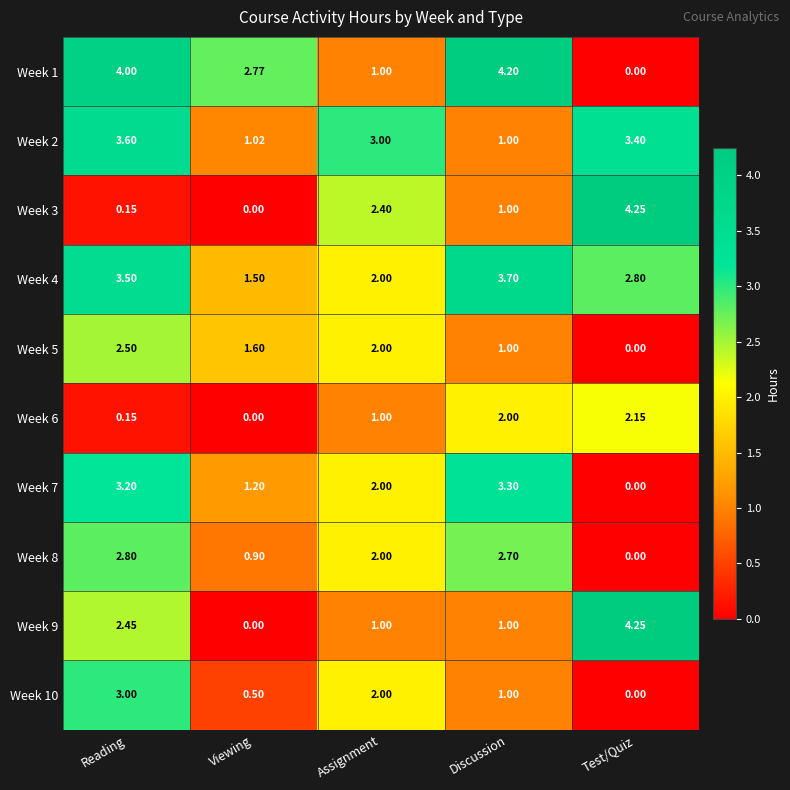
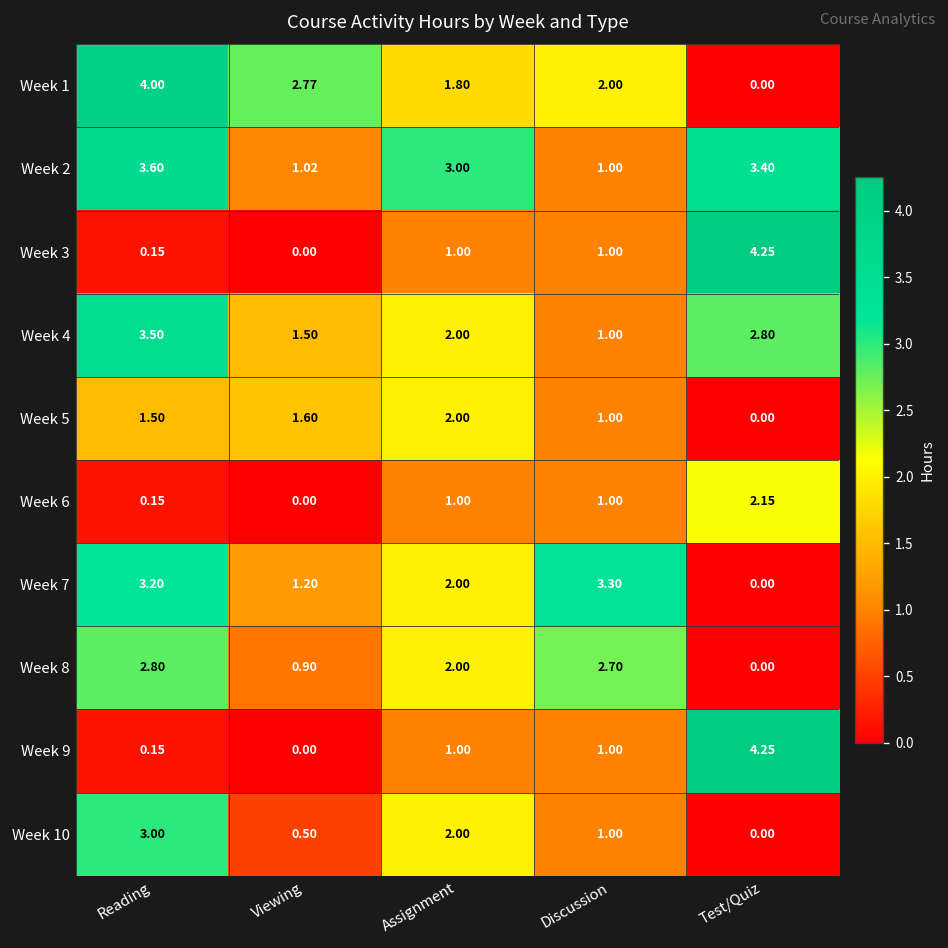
  {
    "Week 1": {
      "Reading": 4.00,
      "Viewing": 2.77,
-     "Assignment": 1.00,
-     "Discussion": 4.20,
+     "Assignment": 1.80,
+     "Discussion": 2.00,
      "Test/Quiz": 0.00
    },
    "Week 2": {
      "Reading": 3.60,
      "Viewing": 1.02,
      "Assignment": 3.00,
      "Discussion": 1.00,
      "Test/Quiz": 3.40
    },
    "Week 3": {
      "Reading": 0.15,
      "Viewing": 0.00,
-     "Assignment": 2.40,
+     "Assignment": 1.00,
      "Discussion": 1.00,
      "Test/Quiz": 4.25
    },
    "Week 4": {
      "Reading": 3.50,
      "Viewing": 1.50,
      "Assignment": 2.00,
-     "Discussion": 3.70,
+     "Discussion": 1.00,
      "Test/Quiz": 2.80
    },
    "Week 5": {
-     "Reading": 2.50,
+     "Reading": 1.50,
      "Viewing": 1.60,
      "Assignment": 2.00,
      "Discussion": 1.00,
      "Test/Quiz": 0.00
    },
    "Week 6": {
      "Reading": 0.15,
      "Viewing": 0.00,
      "Assignment": 1.00,
-     "Discussion": 2.00,
+     "Discussion": 1.00,
      "Test/Quiz": 2.15
    },
    "Week 7": {
      "Reading": 3.20,
      "Viewing": 1.20,
      "Assignment": 2.00,
      "Discussion": 3.30,
      "Test/Quiz": 0.00
    },
    "Week 8": {
      "Reading": 2.80,
      "Viewing": 0.90,
      "Assignment": 2.00,
      "Discussion": 2.70,
      "Test/Quiz": 0.00
    },
    "Week 9": {
-     "Reading": 2.45,
+     "Reading": 0.15,
      "Viewing": 0.00,
      "Assignment": 1.00,
      "Discussion": 1.00,
      "Test/Quiz": 4.25
    },
    "Week 10": {
      "Reading": 3.00,
      "Viewing": 0.50,
      "Assignment": 2.00,
      "Discussion": 1.00,
      "Test/Quiz": 0.00
    }
  }
